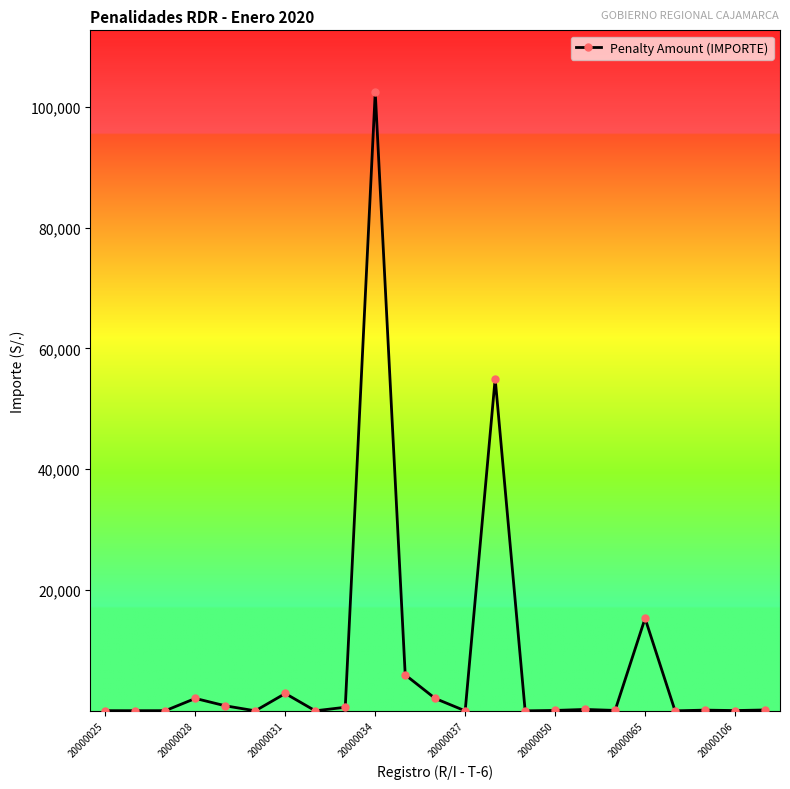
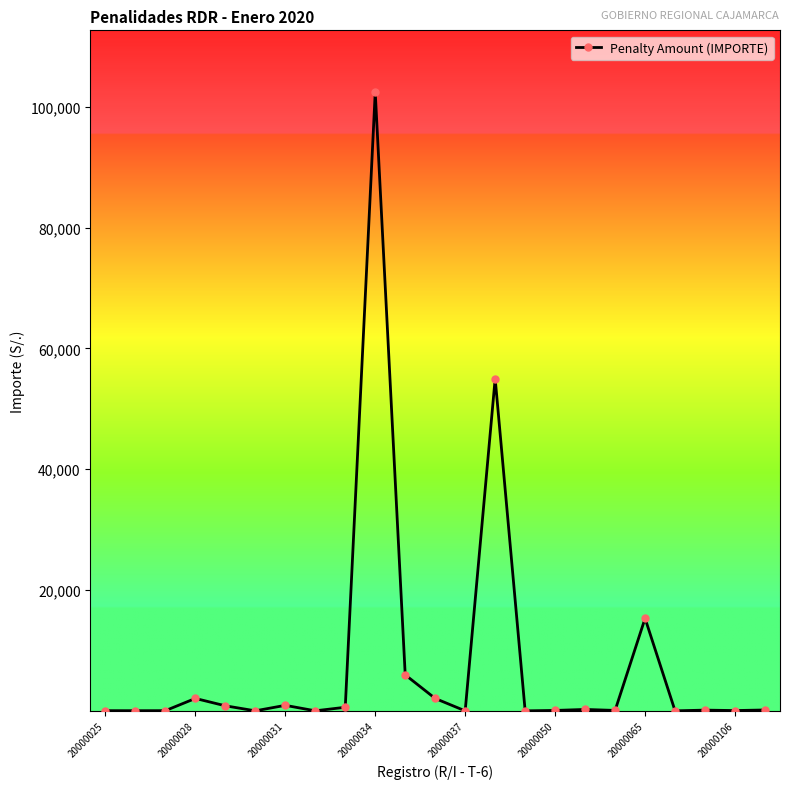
  {
    "20000025": "0",
    "20000028": "2,000",
-   "20000031": "3,000",
+   "20000031": "1,000",
    "20000034": "102,000",
    "20000037": "0",
    "20000050": "0",
    "20000065": "15,000",
    "20000106": "0"
  }
